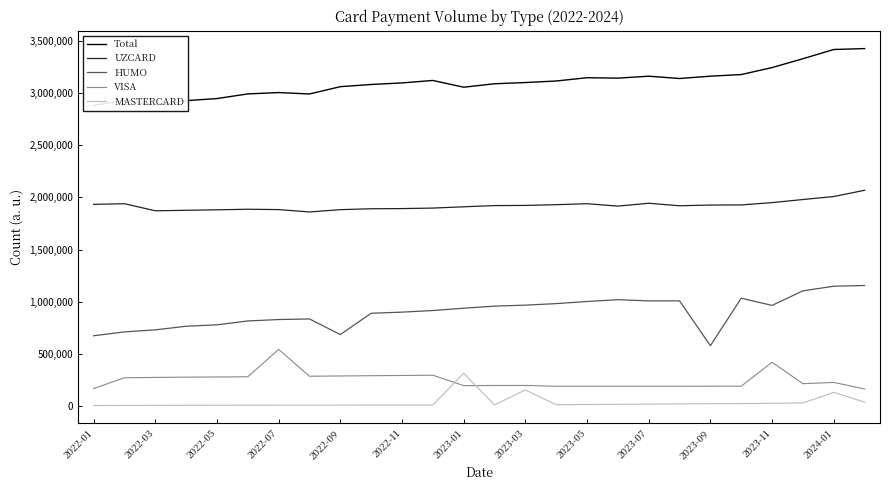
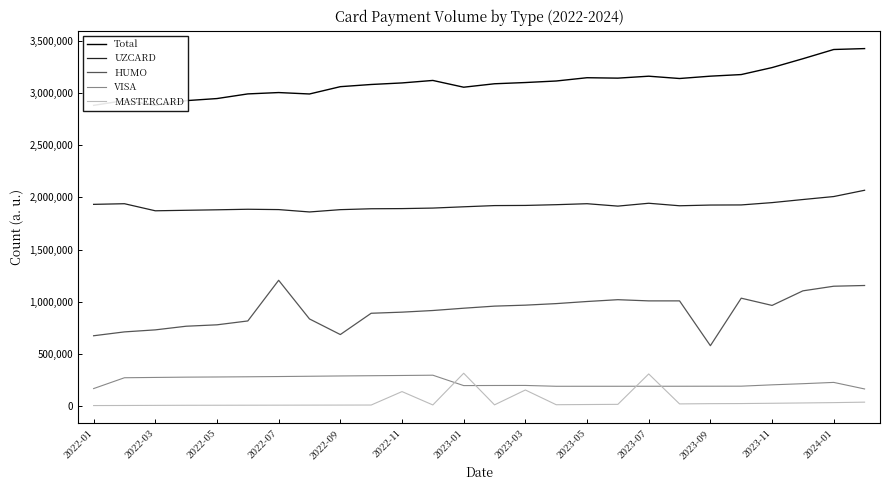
  {
    "HUMO": {
      "2022-01": "670,000",
      "2022-03": "730,000",
      "2022-05": "780,000",
-     "2022-07": "830,000",
+     "2022-07": "1,210,000",
      "2022-09": "690,000",
      "2022-11": "900,000",
      "2023-01": "940,000",
      "2023-03": "970,000",
      "2023-05": "1,000,000",
      "2023-07": "1,010,000",
      "2023-09": "580,000",
      "2023-11": "960,000",
      "2024-01": "1,150,000"
    },
    "VISA": {
      "2022-01": "170,000",
      "2022-03": "270,000",
      "2022-05": "280,000",
-     "2022-07": "540,000",
+     "2022-07": "280,000",
      "2022-09": "290,000",
      "2022-11": "290,000",
      "2023-01": "200,000",
      "2023-03": "200,000",
      "2023-05": "190,000",
      "2023-07": "190,000",
      "2023-09": "190,000",
-     "2023-11": "420,000",
+     "2023-11": "200,000",
      "2024-01": "230,000"
    },
    "MASTERCARD": {
      "2022-01": "10,000",
      "2022-03": "10,000",
      "2022-05": "10,000",
      "2022-07": "10,000",
      "2022-09": "10,000",
-     "2022-11": "10,000",
+     "2022-11": "140,000",
      "2023-01": "310,000",
      "2023-03": "150,000",
      "2023-05": "20,000",
-     "2023-07": "20,000",
+     "2023-07": "310,000",
      "2023-09": "20,000",
      "2023-11": "30,000",
-     "2024-01": "130,000"
+     "2024-01": "30,000"
    }
  }
